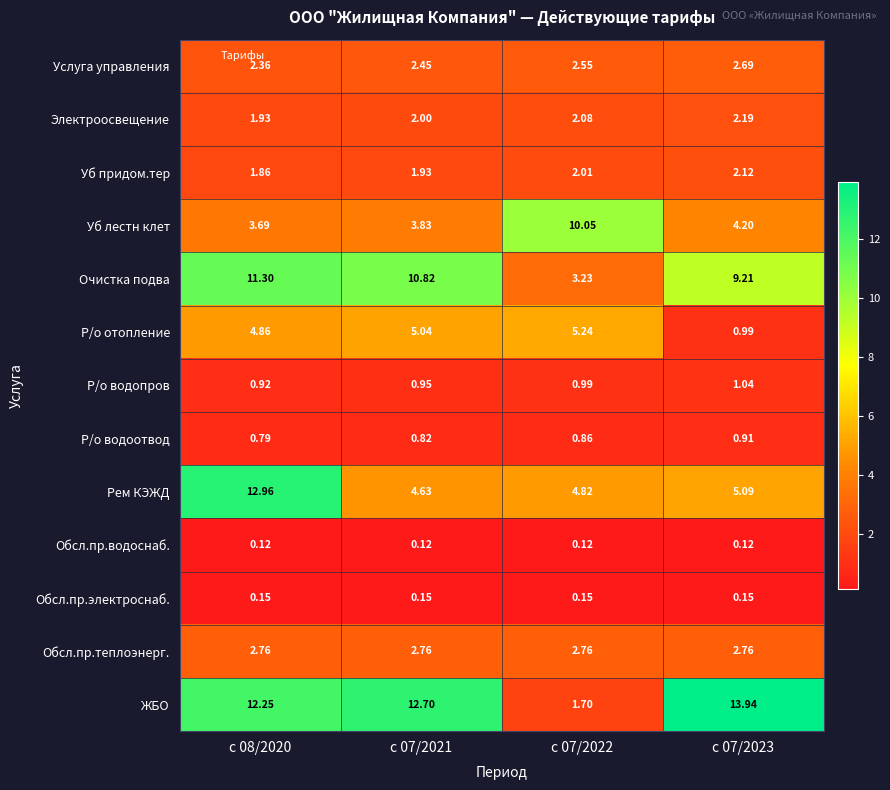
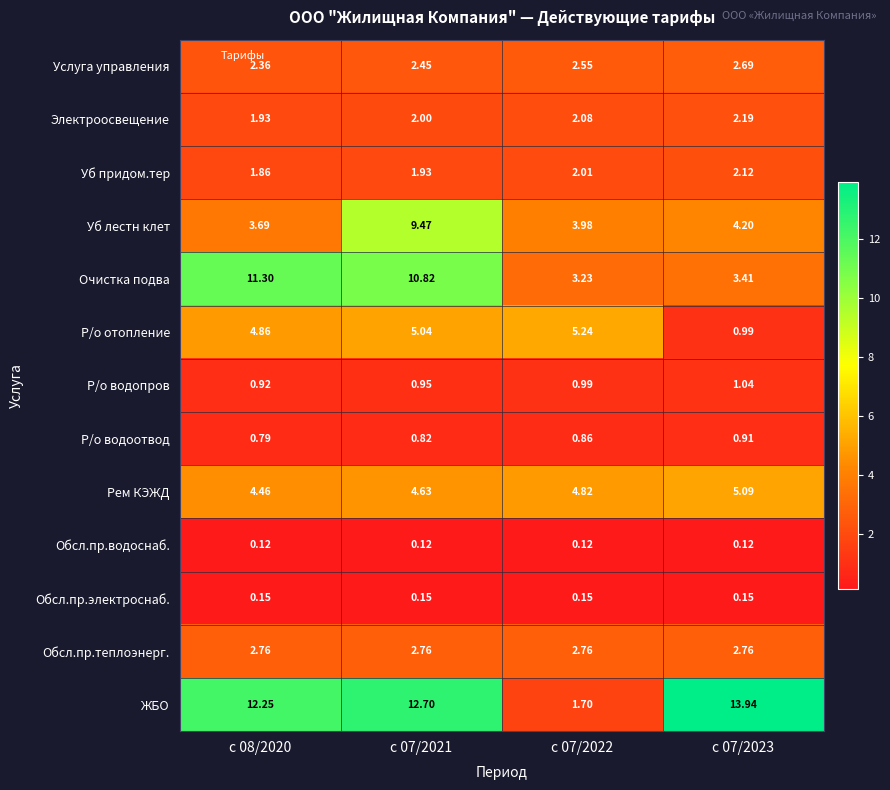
  {
    "Услуга управления": {
      "c 07/2021": 2.45,
      "c 07/2022": 2.55,
      "c 07/2023": 2.69
    },
    "Электроосвещение": {
      "с 08/2020": 1.93,
      "c 07/2021": 2.00,
      "c 07/2022": 2.08,
      "c 07/2023": 2.19
    },
    "Уб придом.тер": {
      "с 08/2020": 1.86,
      "c 07/2021": 1.93,
      "c 07/2022": 2.01,
      "c 07/2023": 2.12
    },
    "Уб лестн клет": {
      "с 08/2020": 3.69,
-     "c 07/2021": 3.83,
-     "c 07/2022": 10.05,
+     "c 07/2021": 9.47,
+     "c 07/2022": 3.98,
      "c 07/2023": 4.20
    },
    "Очистка подва": {
      "с 08/2020": 11.30,
      "c 07/2021": 10.82,
      "c 07/2022": 3.23,
-     "c 07/2023": 9.21
+     "c 07/2023": 3.41
    },
    "Р/о отопление": {
      "с 08/2020": 4.86,
      "c 07/2021": 5.04,
      "c 07/2022": 5.24,
      "c 07/2023": 0.99
    },
    "Р/о водопров": {
      "с 08/2020": 0.92,
      "c 07/2021": 0.95,
      "c 07/2022": 0.99,
      "c 07/2023": 1.04
    },
    "Р/о водоотвод": {
      "с 08/2020": 0.79,
      "c 07/2021": 0.82,
      "c 07/2022": 0.86,
      "c 07/2023": 0.91
    },
    "Рем КЭЖД": {
-     "с 08/2020": 12.96,
+     "с 08/2020": 4.46,
      "c 07/2021": 4.63,
      "c 07/2022": 4.82,
      "c 07/2023": 5.09
    },
    "Обсл.пр.водоснаб.": {
      "с 08/2020": 0.12,
      "c 07/2021": 0.12,
      "c 07/2022": 0.12,
      "c 07/2023": 0.12
    },
    "Обсл.пр.электроснаб.": {
      "с 08/2020": 0.15,
      "c 07/2021": 0.15,
      "c 07/2022": 0.15,
      "c 07/2023": 0.15
    },
    "Обсл.пр.теплоэнерг.": {
      "с 08/2020": 2.76,
      "c 07/2021": 2.76,
      "c 07/2022": 2.76,
      "c 07/2023": 2.76
    },
    "ЖБО": {
      "с 08/2020": 12.25,
      "c 07/2021": 12.70,
      "c 07/2022": 1.70,
      "c 07/2023": 13.94
    }
  }
